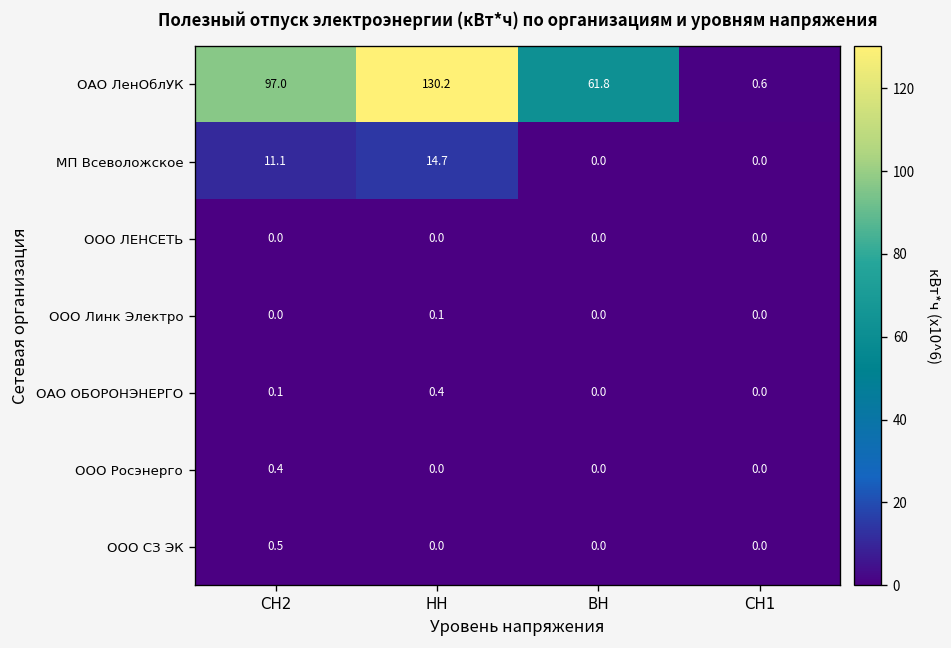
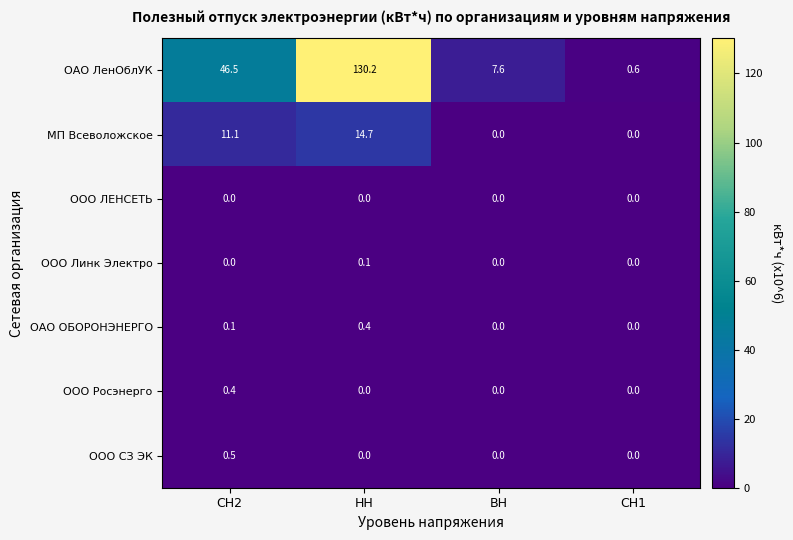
  {
    "ОАО ЛенОблУК": {
-     "СН2": 97.0,
+     "СН2": 46.5,
      "НН": 130.2,
-     "ВН": 61.8,
+     "ВН": 7.6,
      "СН1": 0.6
    },
    "МП Всеволожское": {
      "СН2": 11.1,
      "НН": 14.7,
      "ВН": 0.0,
      "СН1": 0.0
    },
    "ООО ЛЕНСЕТЬ": {
      "СН2": 0.0,
      "НН": 0.0,
      "ВН": 0.0,
      "СН1": 0.0
    },
    "ООО Линк Электро": {
      "СН2": 0.0,
      "НН": 0.1,
      "ВН": 0.0,
      "СН1": 0.0
    },
    "ОАО ОБОРОНЭНЕРГО": {
      "СН2": 0.1,
      "НН": 0.4,
      "ВН": 0.0,
      "СН1": 0.0
    },
    "ООО Росэнерго": {
      "СН2": 0.4,
      "НН": 0.0,
      "ВН": 0.0,
      "СН1": 0.0
    },
    "ООО СЗ ЭК": {
      "СН2": 0.5,
      "НН": 0.0,
      "ВН": 0.0,
      "СН1": 0.0
    }
  }
